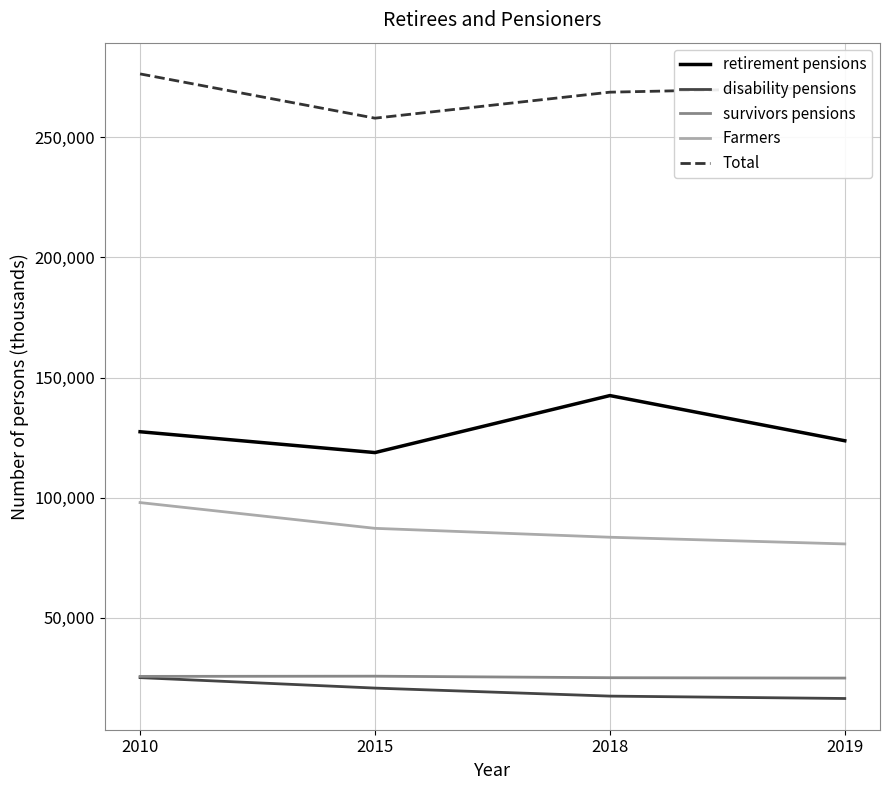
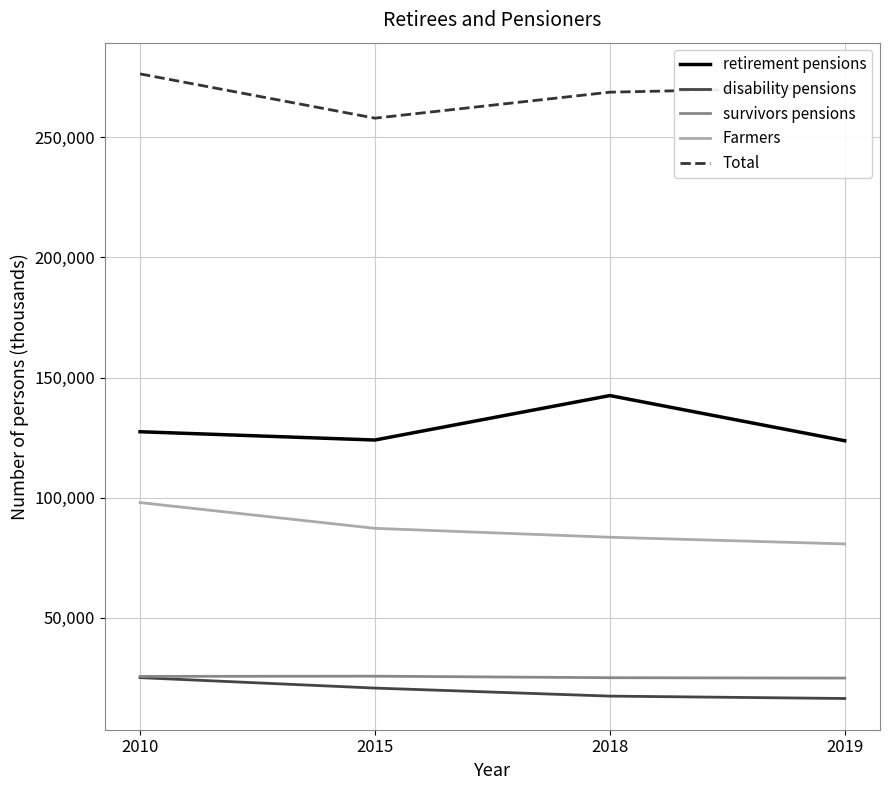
  {
    "retirement pensions": {
      "2010": "127,000",
-     "2015": "119,000",
+     "2015": "124,000",
      "2018": "142,000",
      "2019": "124,000"
    }
  }
